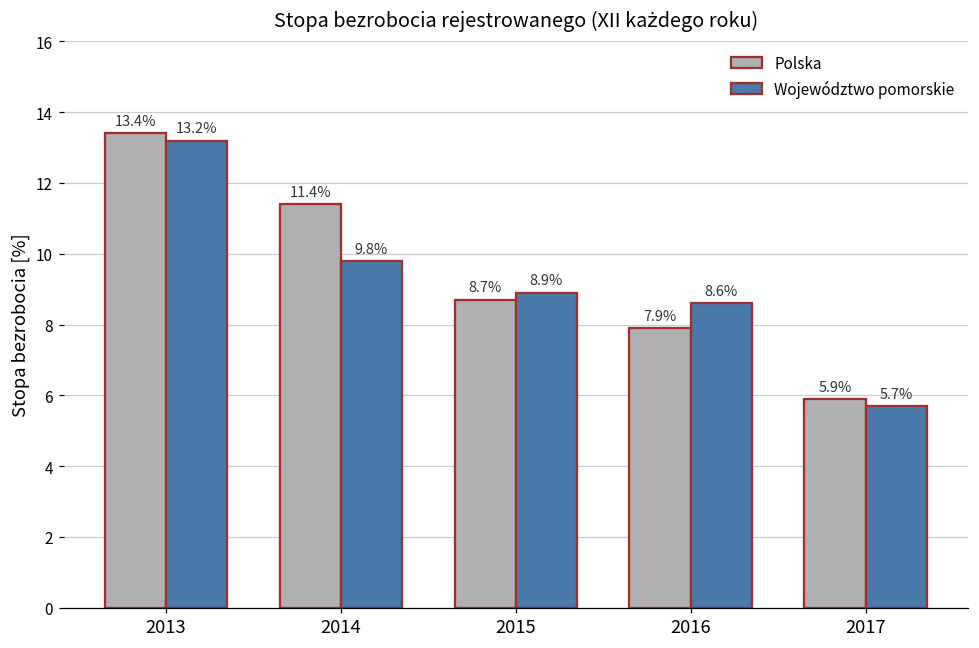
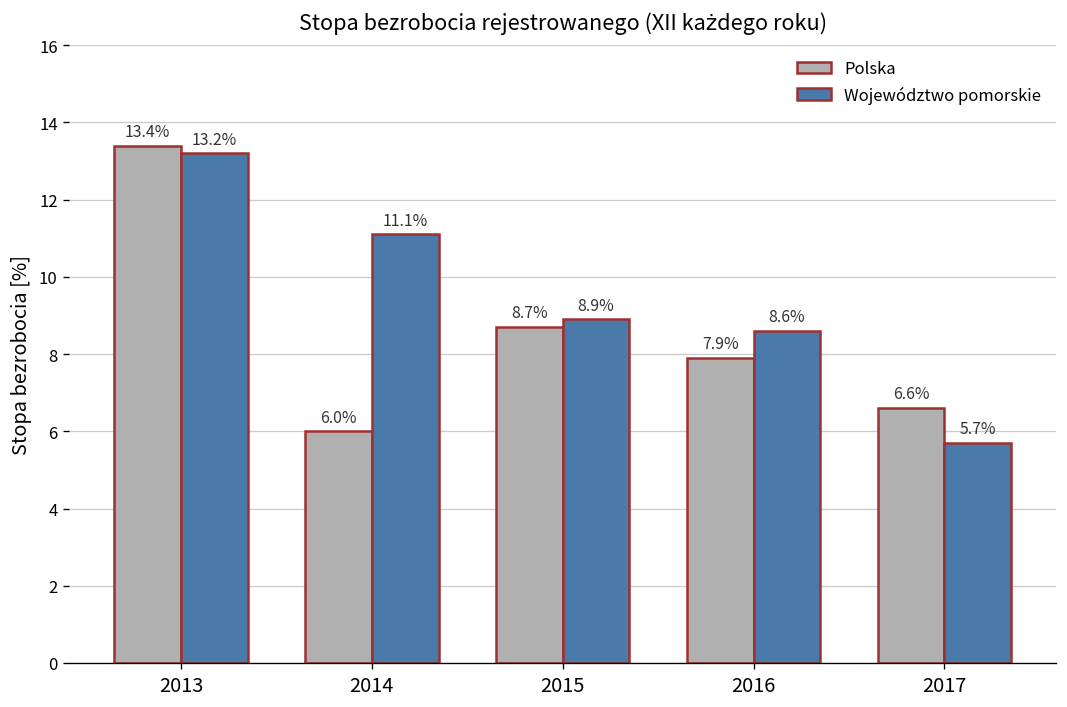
  {
    "Polska": {
      "2013": "13.4%",
-     "2014": "11.4%",
+     "2014": "6.0%",
      "2015": "8.7%",
      "2016": "7.9%",
-     "2017": "5.9%"
+     "2017": "6.6%"
    },
    "Województwo pomorskie": {
      "2013": "13.2%",
-     "2014": "9.8%",
+     "2014": "11.1%",
      "2015": "8.9%",
      "2016": "8.6%",
      "2017": "5.7%"
    }
  }
